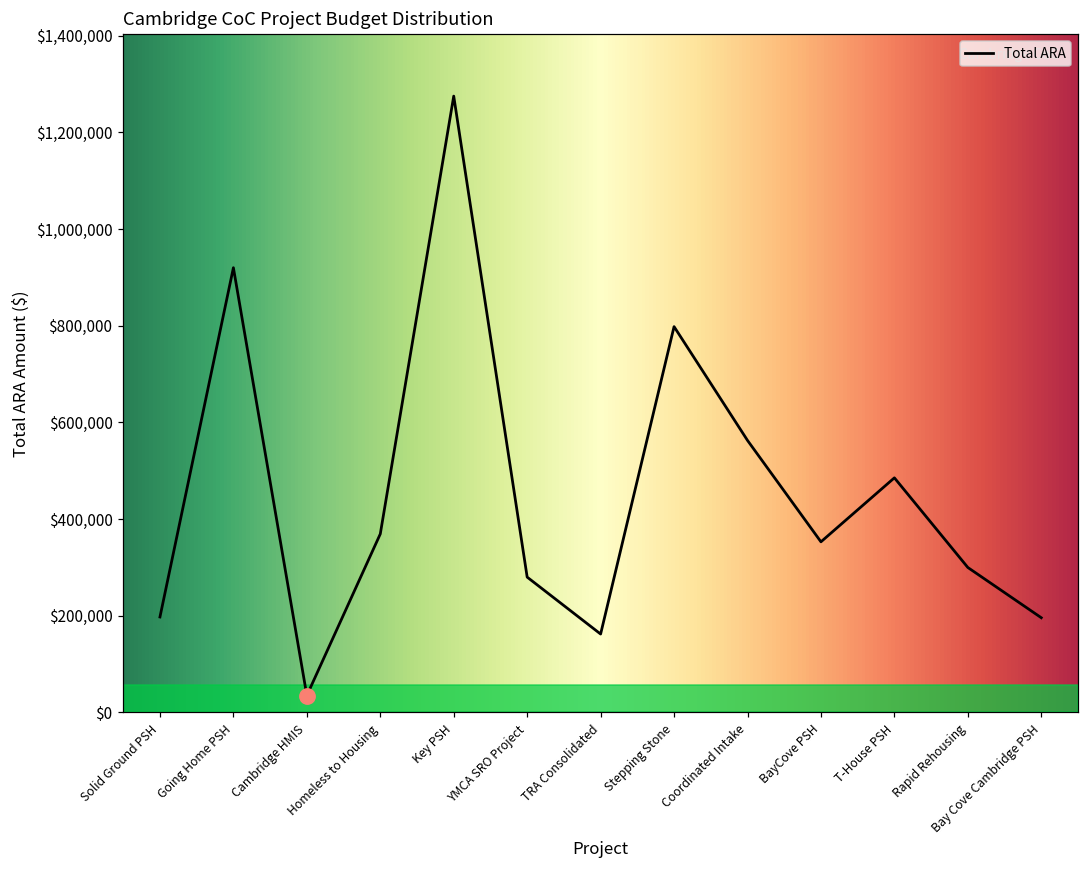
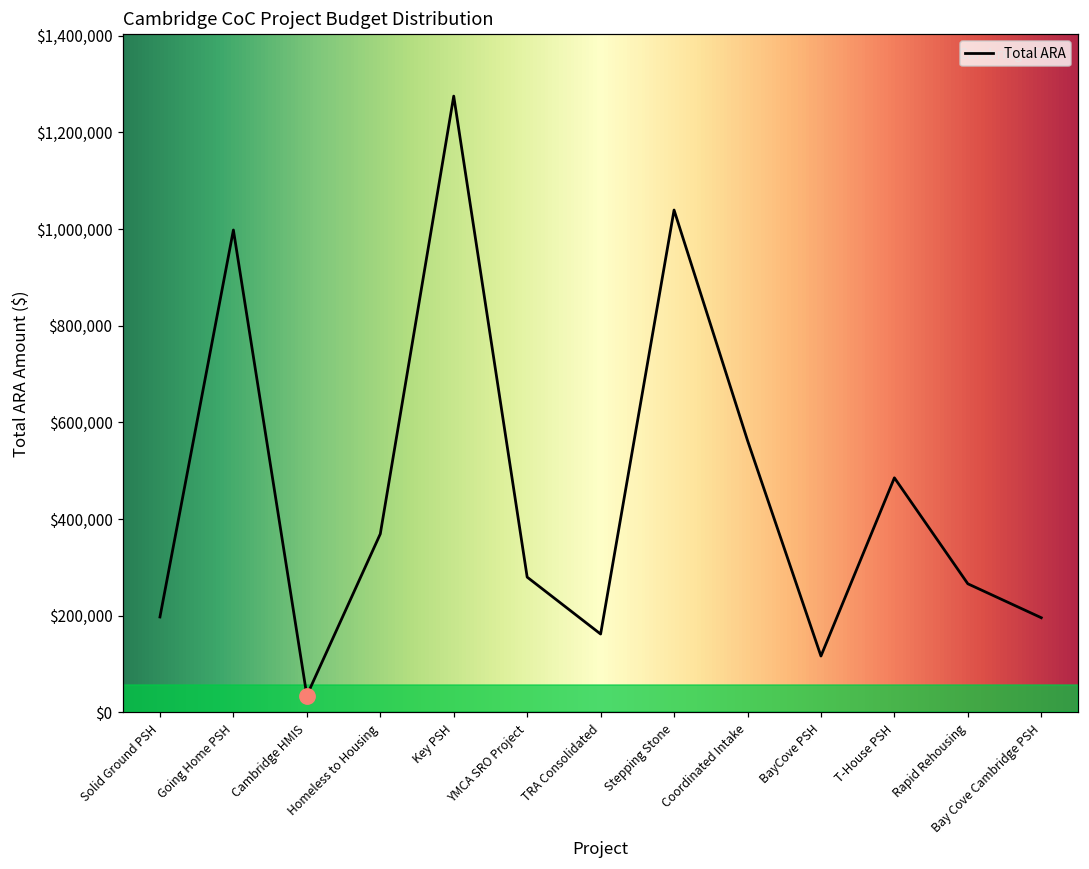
  {
    "Total ARA": {
      "Solid Ground PSH": "$200,000",
-     "Going Home PSH": "$920,000",
+     "Going Home PSH": "$1,000,000",
      "Homeless to Housing": "$370,000",
      "Key PSH": "$1,280,000",
      "YMCA SRO Project": "$280,000",
      "TRA Consolidated": "$160,000",
-     "Stepping Stone": "$800,000",
+     "Stepping Stone": "$1,040,000",
      "Coordinated Intake": "$560,000",
-     "BayCove PSH": "$350,000",
+     "BayCove PSH": "$120,000",
      "T-House PSH": "$490,000",
-     "Rapid Rehousing": "$300,000",
+     "Rapid Rehousing": "$270,000",
      "Bay Cove Cambridge PSH": "$200,000"
    }
  }
